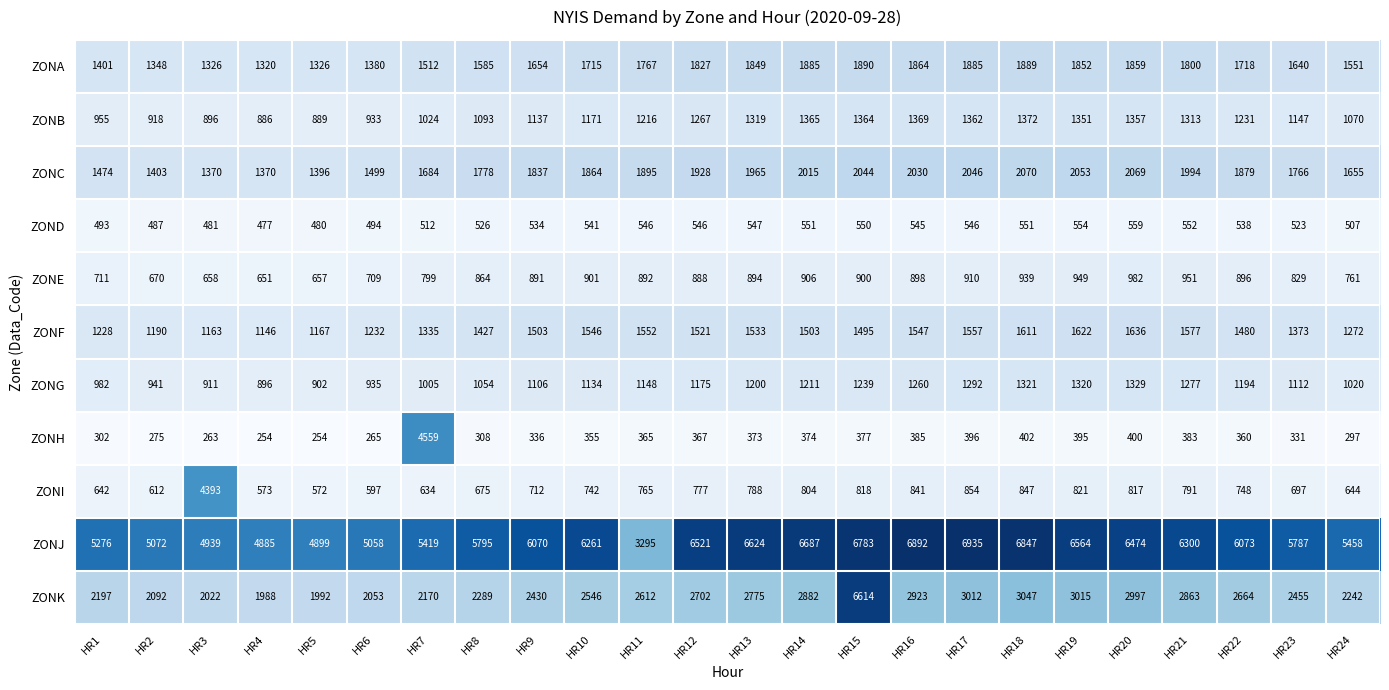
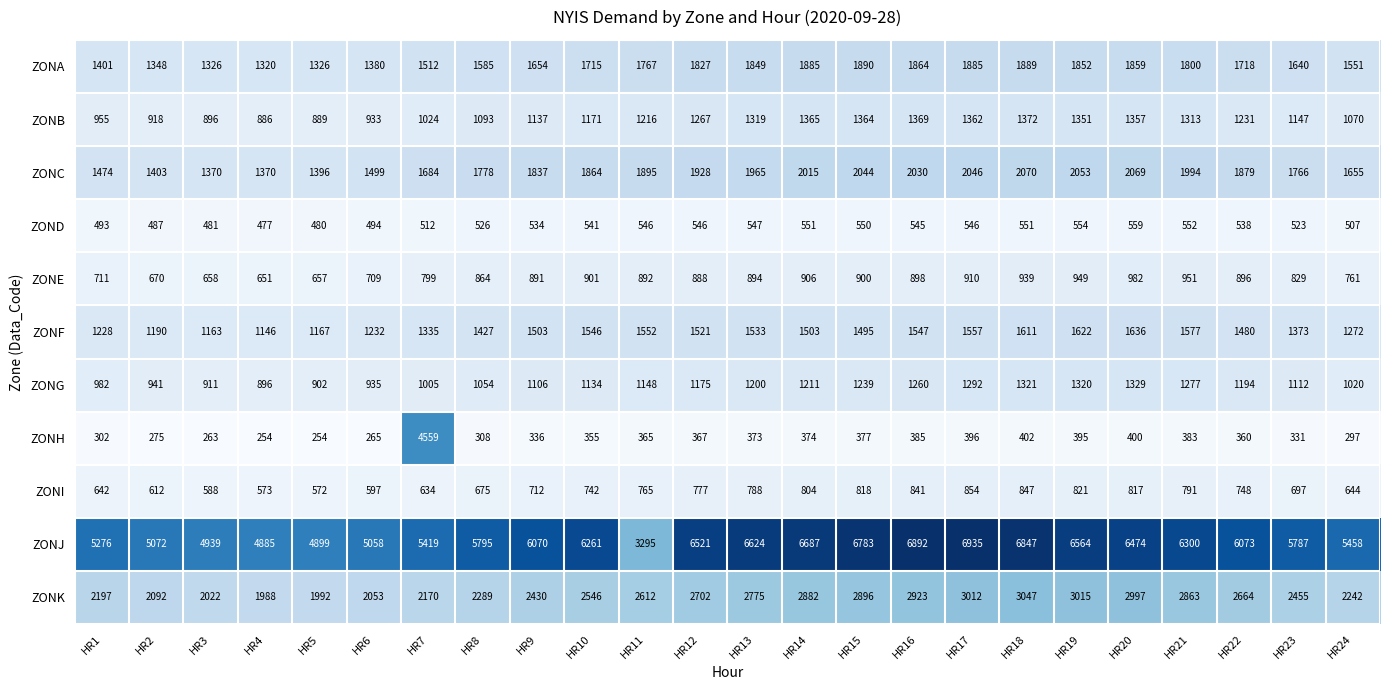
  {
    "ZONI": {
      "HR1": 642,
      "HR2": 612,
-     "HR3": 4393,
+     "HR3": 588,
      "HR4": 573,
      "HR5": 572,
      "HR6": 597,
      "HR7": 634,
      "HR8": 675,
      "HR9": 712,
      "HR10": 742,
      "HR11": 765,
      "HR12": 777,
      "HR13": 788,
      "HR14": 804,
      "HR15": 818,
      "HR16": 841,
      "HR17": 854,
      "HR18": 847,
      "HR19": 821,
      "HR20": 817,
      "HR21": 791,
      "HR22": 748,
      "HR23": 697,
      "HR24": 644
    },
    "ZONK": {
      "HR1": 2197,
      "HR2": 2092,
      "HR3": 2022,
      "HR4": 1988,
      "HR5": 1992,
      "HR6": 2053,
      "HR7": 2170,
      "HR8": 2289,
      "HR9": 2430,
      "HR10": 2546,
      "HR11": 2612,
      "HR12": 2702,
      "HR13": 2775,
      "HR14": 2882,
-     "HR15": 6614,
+     "HR15": 2896,
      "HR16": 2923,
      "HR17": 3012,
      "HR18": 3047,
      "HR19": 3015,
      "HR20": 2997,
      "HR21": 2863,
      "HR22": 2664,
      "HR23": 2455,
      "HR24": 2242
    }
  }
